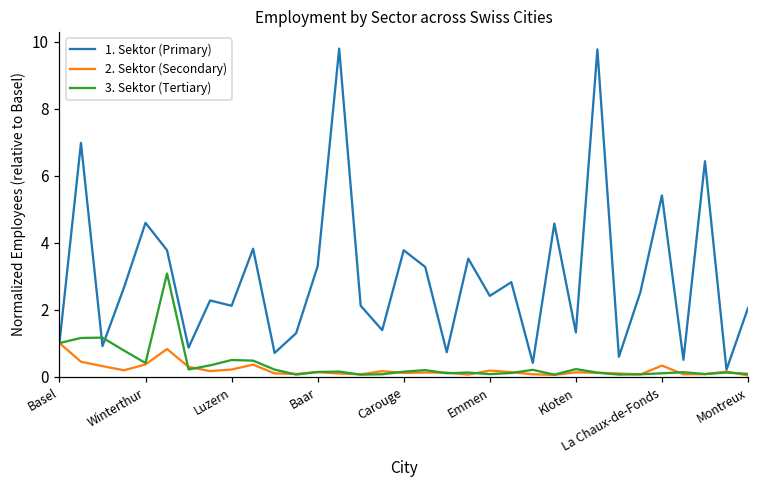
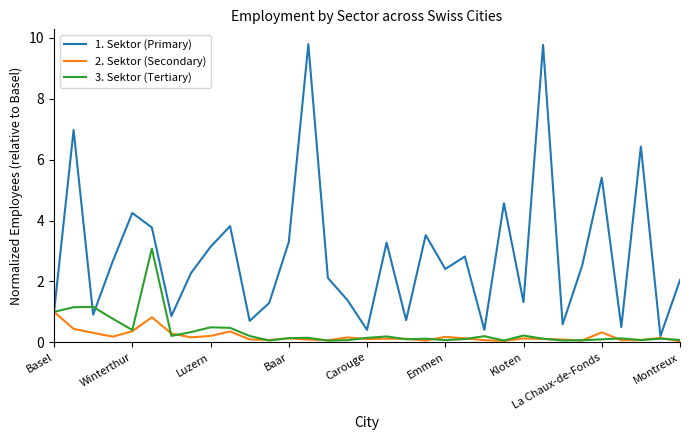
  {
    "1. Sektor (Primary)": {
-     "Winterthur": 4.6,
-     "Luzern": 2.1,
+     "Winterthur": 4.3,
+     "Luzern": 3.1,
      "Baar": 3.3,
-     "Carouge": 3.8,
+     "Carouge": 0.4,
      "Emmen": 2.4,
      "Kloten": 1.3,
      "La Chaux-de-Fonds": 5.4,
      "Montreux": 2.0
    },
    "2. Sektor (Secondary)": {
      "Luzern": 0.2,
      "Emmen": 0.2,
      "Kloten": 0.1,
      "La Chaux-de-Fonds": 0.3
    },
    "3. Sektor (Tertiary)": {
      "Luzern": 0.5,
      "Emmen": 0.1,
      "Kloten": 0.2,
      "La Chaux-de-Fonds": 0.1
    }
  }
